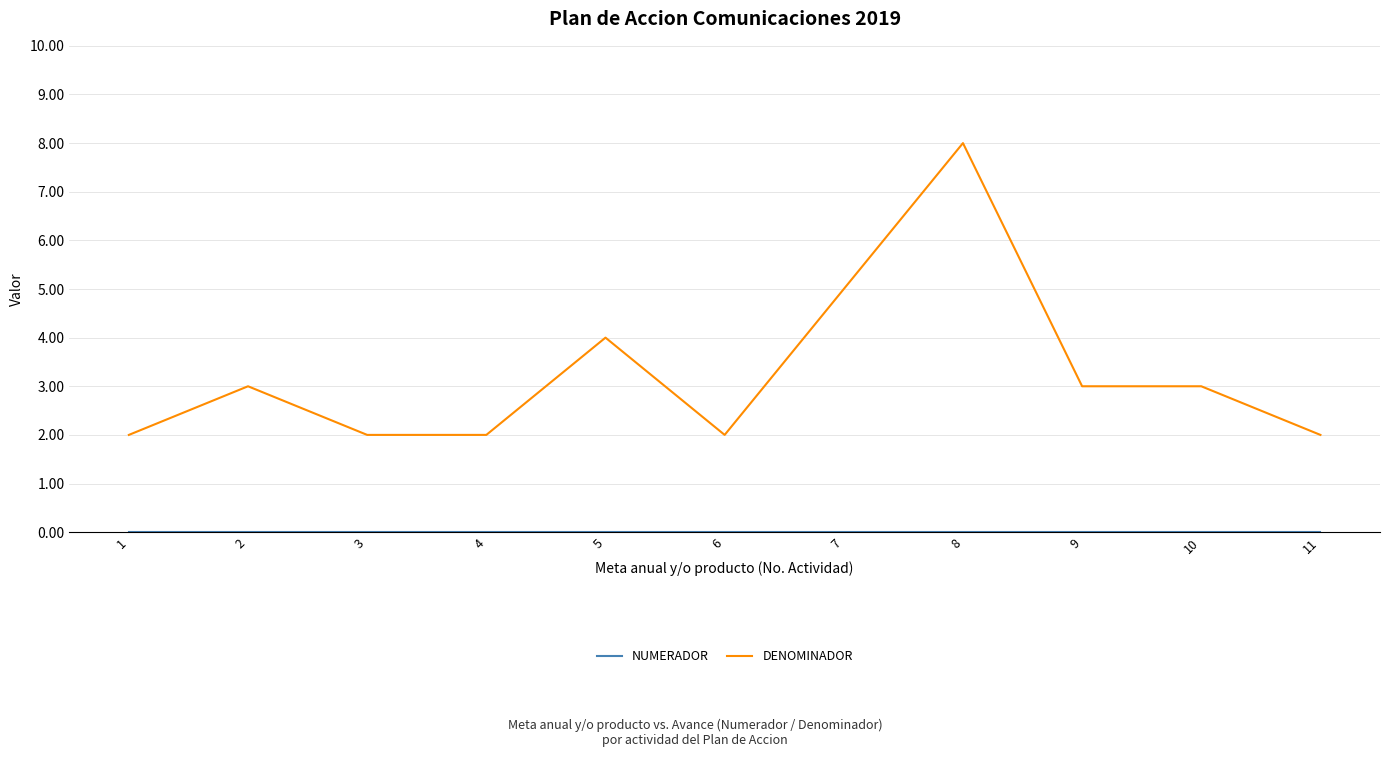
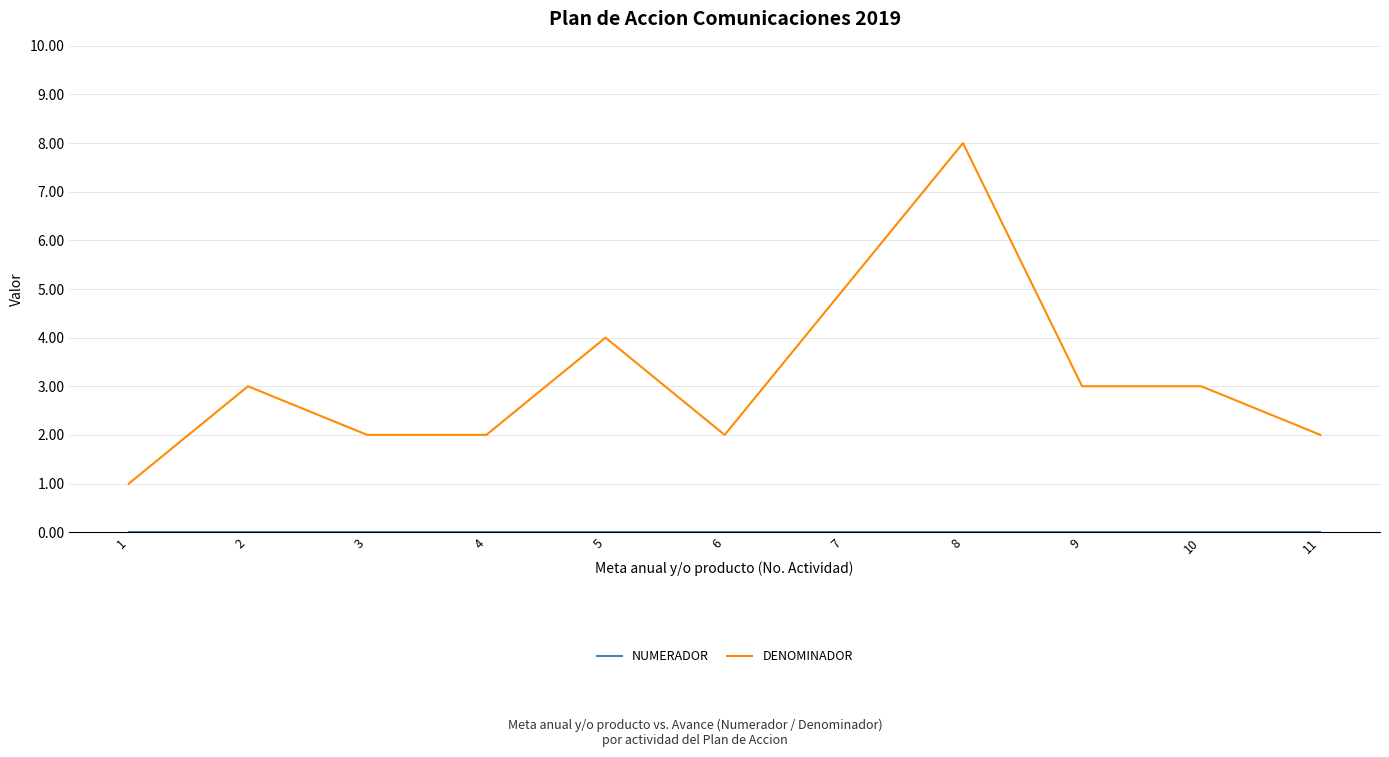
  {
    "NUMERADOR": {
      "1": 0,
      "2": 0,
      "3": 0,
      "4": 0,
      "5": 0,
      "6": 0,
      "7": 0,
      "8": 0,
      "9": 0,
      "10": 0,
      "11": 0
    },
    "DENOMINADOR": {
-     "1": 2,
+     "1": 1,
      "2": 3,
      "3": 2,
      "4": 2,
      "5": 4,
      "6": 2,
      "7": 5,
      "8": 8,
      "9": 3,
      "10": 3,
      "11": 2
    }
  }
